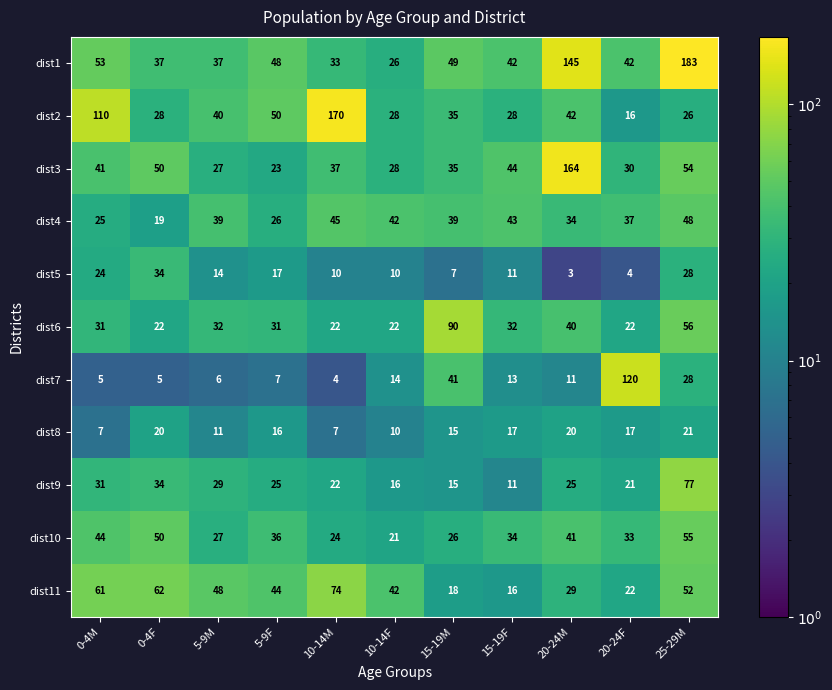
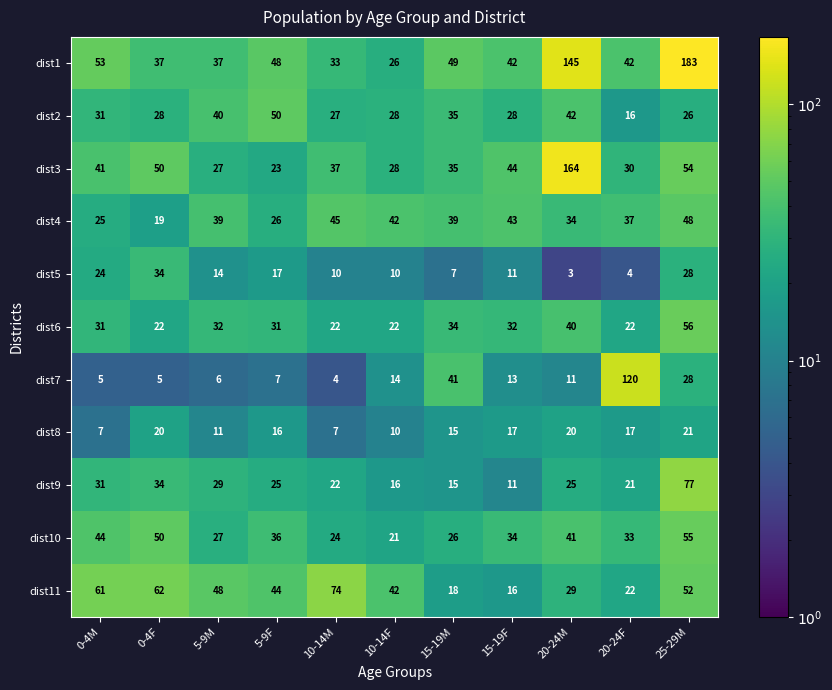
  {
    "dist1": {
      "0-4M": 53,
      "0-4F": 37,
      "5-9M": 37,
      "5-9F": 48,
      "10-14M": 33,
      "10-14F": 26,
      "15-19M": 49,
      "15-19F": 42,
      "20-24M": 145,
      "20-24F": 42,
      "25-29M": 183
    },
    "dist2": {
-     "0-4M": 110,
+     "0-4M": 31,
      "0-4F": 28,
      "5-9M": 40,
      "5-9F": 50,
-     "10-14M": 170,
+     "10-14M": 27,
      "10-14F": 28,
      "15-19M": 35,
      "15-19F": 28,
      "20-24M": 42,
      "20-24F": 16,
      "25-29M": 26
    },
    "dist3": {
      "0-4M": 41,
      "0-4F": 50,
      "5-9M": 27,
      "5-9F": 23,
      "10-14M": 37,
      "10-14F": 28,
      "15-19M": 35,
      "15-19F": 44,
      "20-24M": 164,
      "20-24F": 30,
      "25-29M": 54
    },
    "dist4": {
      "0-4M": 25,
      "0-4F": 19,
      "5-9M": 39,
      "5-9F": 26,
      "10-14M": 45,
      "10-14F": 42,
      "15-19M": 39,
      "15-19F": 43,
      "20-24M": 34,
      "20-24F": 37,
      "25-29M": 48
    },
    "dist5": {
      "0-4M": 24,
      "0-4F": 34,
      "5-9M": 14,
      "5-9F": 17,
      "10-14M": 10,
      "10-14F": 10,
      "15-19M": 7,
      "15-19F": 11,
      "20-24M": 3,
      "20-24F": 4,
      "25-29M": 28
    },
    "dist6": {
      "0-4M": 31,
      "0-4F": 22,
      "5-9M": 32,
      "5-9F": 31,
      "10-14M": 22,
      "10-14F": 22,
-     "15-19M": 90,
+     "15-19M": 34,
      "15-19F": 32,
      "20-24M": 40,
      "20-24F": 22,
      "25-29M": 56
    },
    "dist7": {
      "0-4M": 5,
      "0-4F": 5,
      "5-9M": 6,
      "5-9F": 7,
      "10-14M": 4,
      "10-14F": 14,
      "15-19M": 41,
      "15-19F": 13,
      "20-24M": 11,
      "20-24F": 120,
      "25-29M": 28
    },
    "dist8": {
      "0-4M": 7,
      "0-4F": 20,
      "5-9M": 11,
      "5-9F": 16,
      "10-14M": 7,
      "10-14F": 10,
      "15-19M": 15,
      "15-19F": 17,
      "20-24M": 20,
      "20-24F": 17,
      "25-29M": 21
    },
    "dist9": {
      "0-4M": 31,
      "0-4F": 34,
      "5-9M": 29,
      "5-9F": 25,
      "10-14M": 22,
      "10-14F": 16,
      "15-19M": 15,
      "15-19F": 11,
      "20-24M": 25,
      "20-24F": 21,
      "25-29M": 77
    },
    "dist10": {
      "0-4M": 44,
      "0-4F": 50,
      "5-9M": 27,
      "5-9F": 36,
      "10-14M": 24,
      "10-14F": 21,
      "15-19M": 26,
      "15-19F": 34,
      "20-24M": 41,
      "20-24F": 33,
      "25-29M": 55
    },
    "dist11": {
      "0-4M": 61,
      "0-4F": 62,
      "5-9M": 48,
      "5-9F": 44,
      "10-14M": 74,
      "10-14F": 42,
      "15-19M": 18,
      "15-19F": 16,
      "20-24M": 29,
      "20-24F": 22,
      "25-29M": 52
    }
  }
